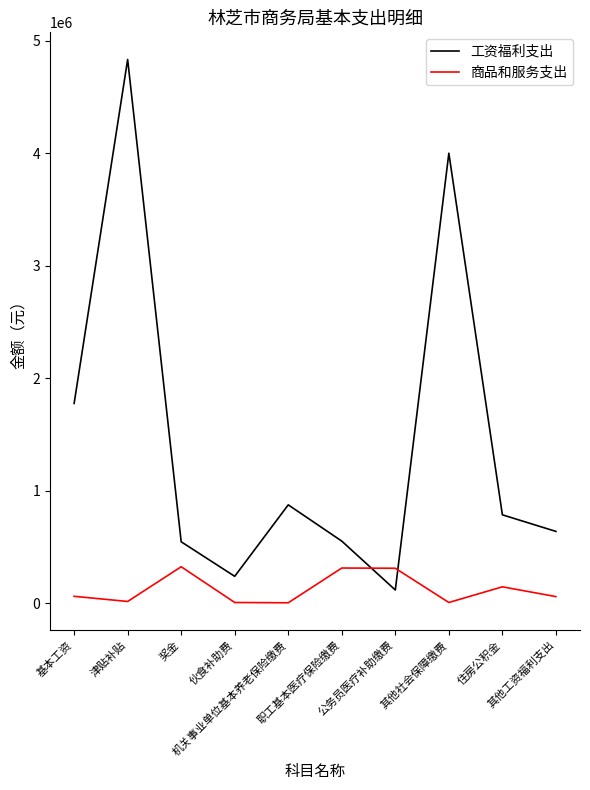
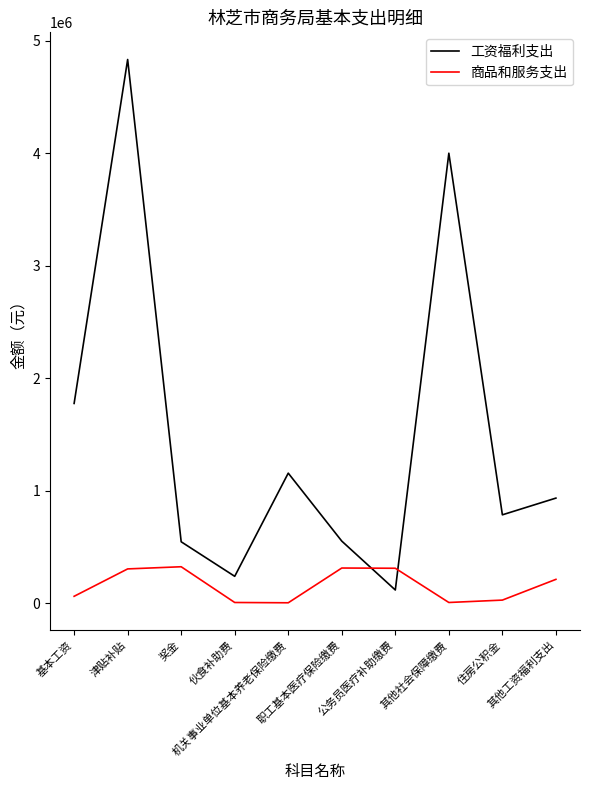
  {
    "工资福利支出": {
      "基本工资": 1770000,
      "津贴补贴": 4830000,
      "奖金": 540000,
      "伙食补助费": 240000,
-     "机关事业单位基本养老保险缴费": 870000,
+     "机关事业单位基本养老保险缴费": 1150000,
      "职工基本医疗保险缴费": 550000,
      "公务员医疗补助缴费": 120000,
      "其他社会保障缴费": 4000000,
      "住房公积金": 780000,
-     "其他工资福利支出": 640000
+     "其他工资福利支出": 930000
    },
    "商品和服务支出": {
      "基本工资": 60000,
-     "津贴补贴": 10000,
+     "津贴补贴": 300000,
      "奖金": 320000,
      "伙食补助费": 10000,
      "机关事业单位基本养老保险缴费": 0,
      "职工基本医疗保险缴费": 310000,
      "公务员医疗补助缴费": 310000,
      "其他社会保障缴费": 10000,
-     "住房公积金": 140000,
-     "其他工资福利支出": 60000
+     "住房公积金": 30000,
+     "其他工资福利支出": 210000
    }
  }
